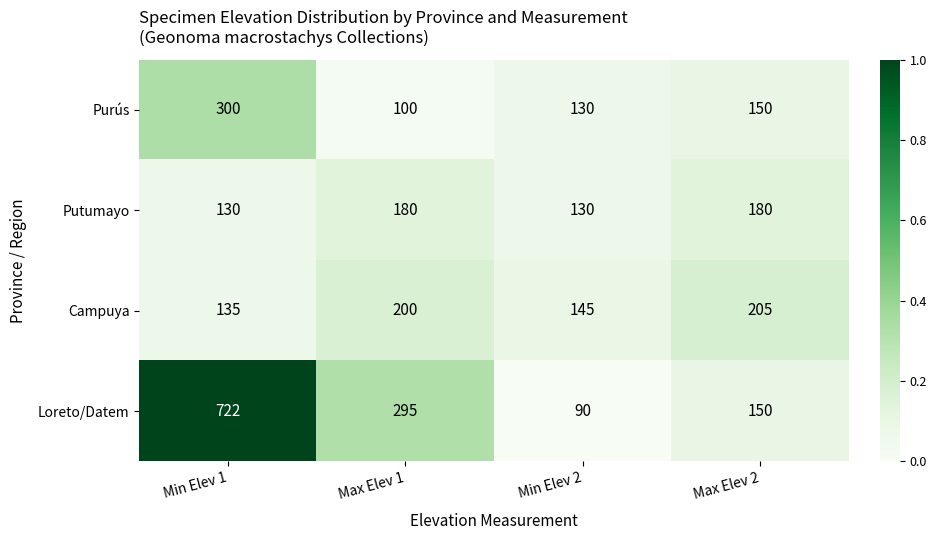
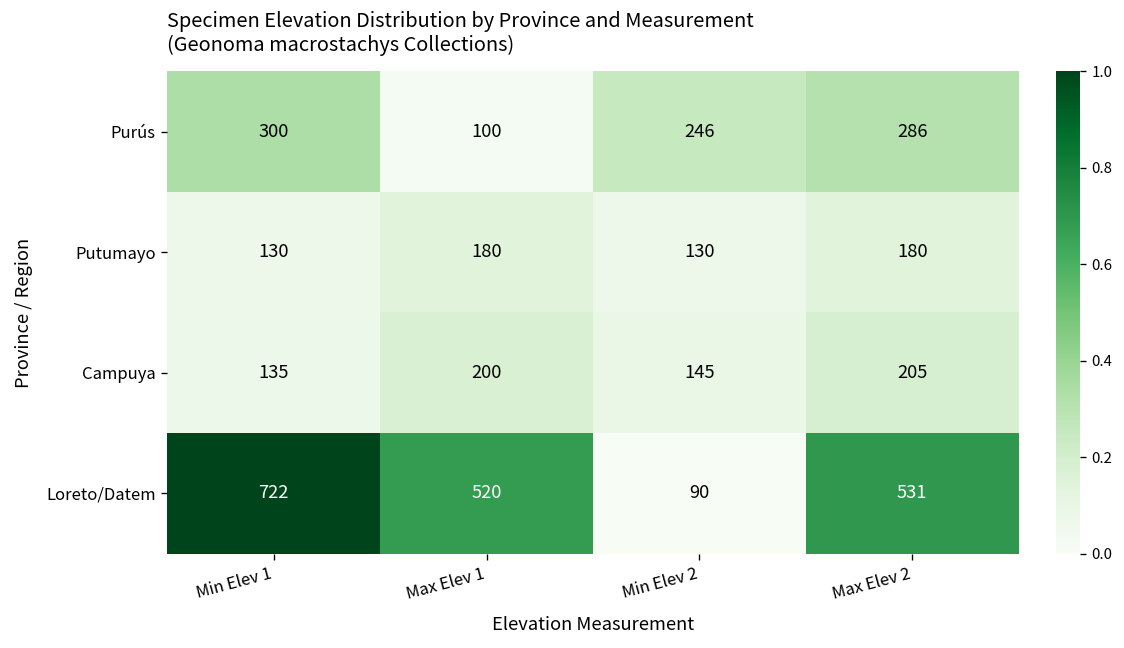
  {
    "Purús": {
      "Min Elev 1": 300,
      "Max Elev 1": 100,
-     "Min Elev 2": 130,
-     "Max Elev 2": 150
+     "Min Elev 2": 246,
+     "Max Elev 2": 286
    },
    "Putumayo": {
      "Min Elev 1": 130,
      "Max Elev 1": 180,
      "Min Elev 2": 130,
      "Max Elev 2": 180
    },
    "Campuya": {
      "Min Elev 1": 135,
      "Max Elev 1": 200,
      "Min Elev 2": 145,
      "Max Elev 2": 205
    },
    "Loreto/Datem": {
      "Min Elev 1": 722,
-     "Max Elev 1": 295,
+     "Max Elev 1": 520,
      "Min Elev 2": 90,
-     "Max Elev 2": 150
+     "Max Elev 2": 531
    }
  }
